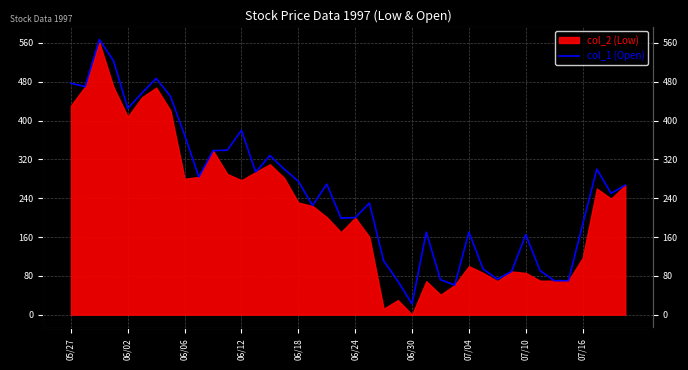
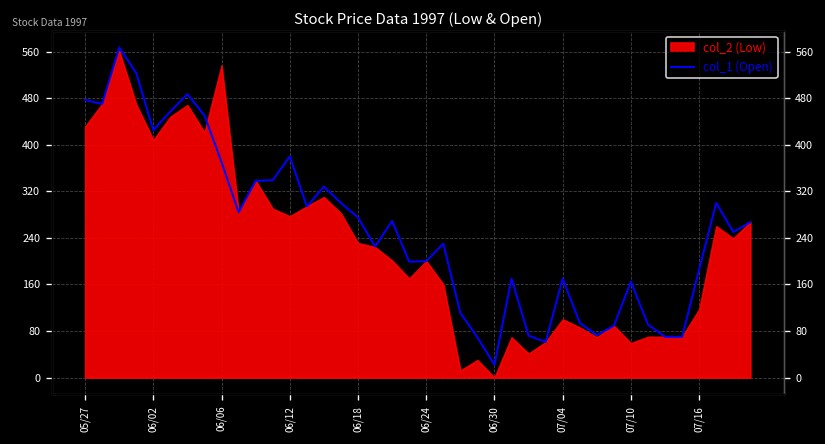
  {
    "col_1 (Open)": {
      "05/27": 480,
      "06/02": 430,
      "06/06": 370,
      "06/12": 380,
      "06/18": 280,
      "06/30": 20,
      "07/04": 170,
      "07/10": 170,
      "07/16": 190
    },
    "col_2 (Low)": {
      "05/27": 430,
      "06/02": 410,
-     "06/06": 280,
+     "06/06": 540,
      "06/12": 280,
      "06/18": 230,
      "06/30": 0,
      "07/04": 100,
-     "07/10": 90,
+     "07/10": 60,
      "07/16": 120
    }
  }
